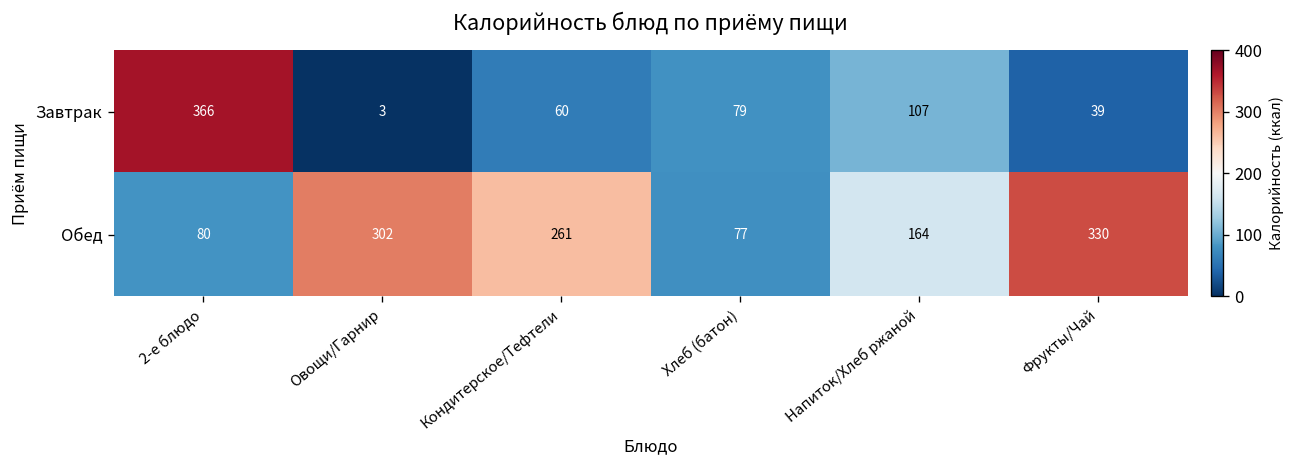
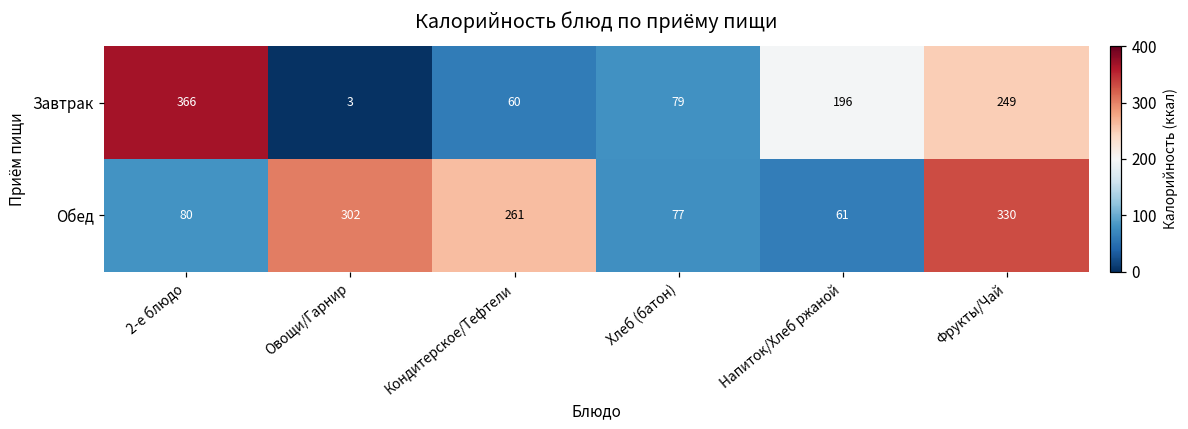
  {
    "Завтрак": {
      "2-е блюдо": 366,
      "Овощи/Гарнир": 3,
      "Кондитерское/Тефтели": 60,
      "Хлеб (батон)": 79,
-     "Напиток/Хлеб ржаной": 107,
-     "Фрукты/Чай": 39
+     "Напиток/Хлеб ржаной": 196,
+     "Фрукты/Чай": 249
    },
    "Обед": {
      "2-е блюдо": 80,
      "Овощи/Гарнир": 302,
      "Кондитерское/Тефтели": 261,
      "Хлеб (батон)": 77,
-     "Напиток/Хлеб ржаной": 164,
+     "Напиток/Хлеб ржаной": 61,
      "Фрукты/Чай": 330
    }
  }
